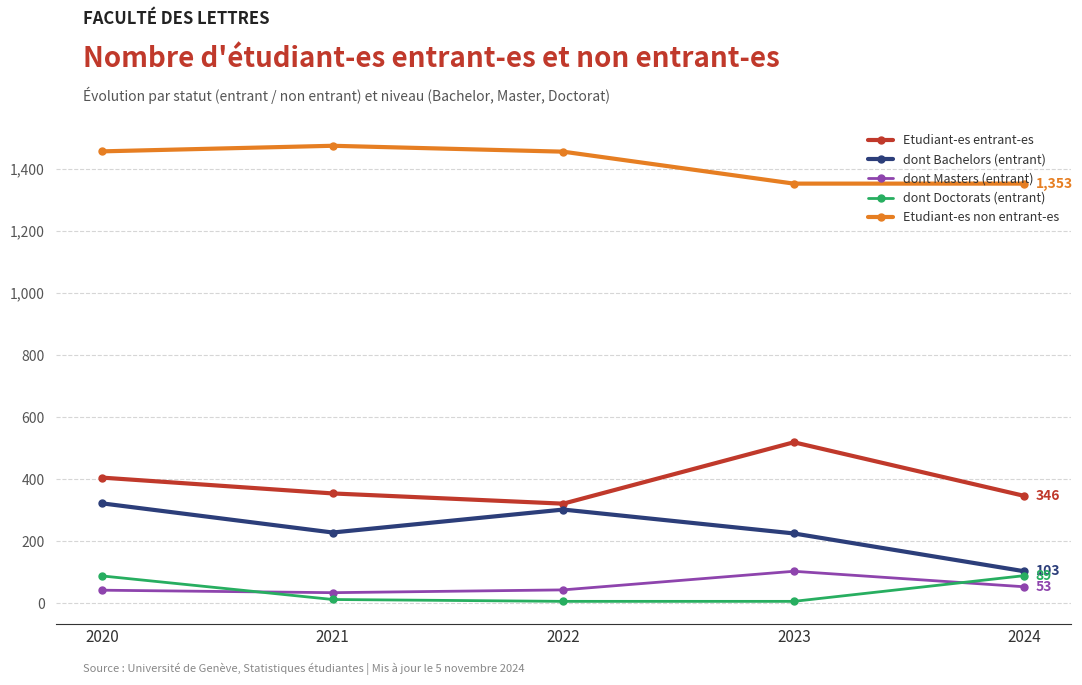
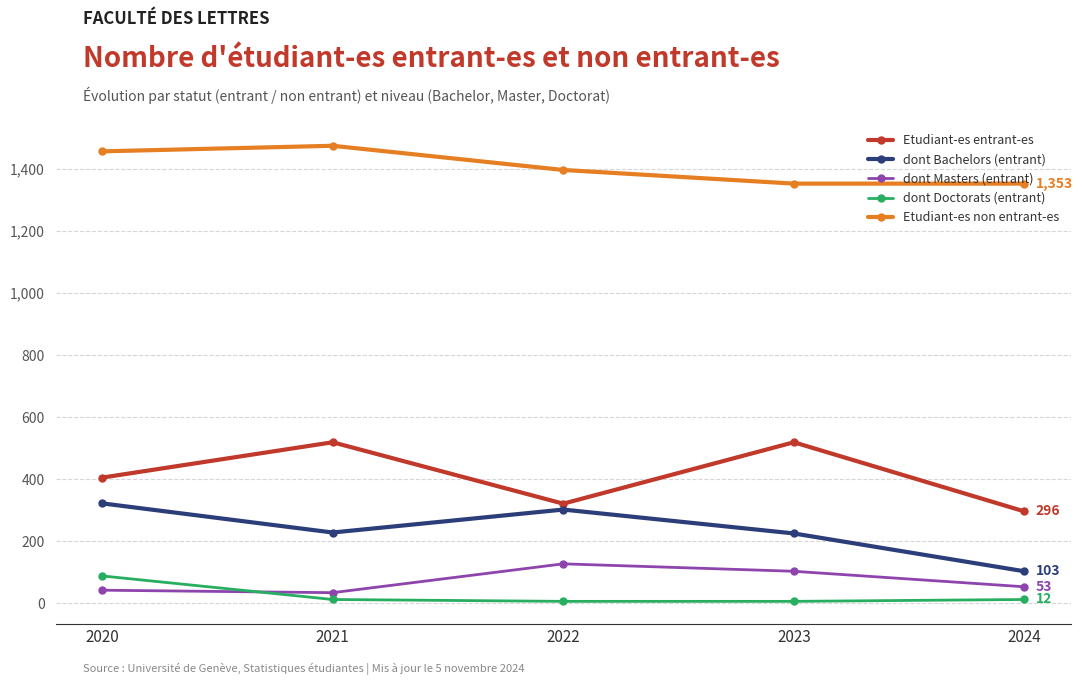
  {
    "Etudiant-es entrant-es": {
-     "2021": "350",
-     "2024": "346"
+     "2021": "520",
+     "2024": "296"
    },
    "dont Bachelors (entrant)": {
      "2024": "103"
    },
    "dont Masters (entrant)": {
      "2020": "40",
      "2021": "30",
-     "2022": "40",
+     "2022": "130",
      "2023": "100"
    },
    "dont Doctorats (entrant)": {
-     "2024": "89"
+     "2024": "12"
    },
    "Etudiant-es non entrant-es": {
      "2020": "1,460",
      "2021": "1,480",
-     "2022": "1,460",
+     "2022": "1,400",
      "2023": "1,350"
    }
  }
